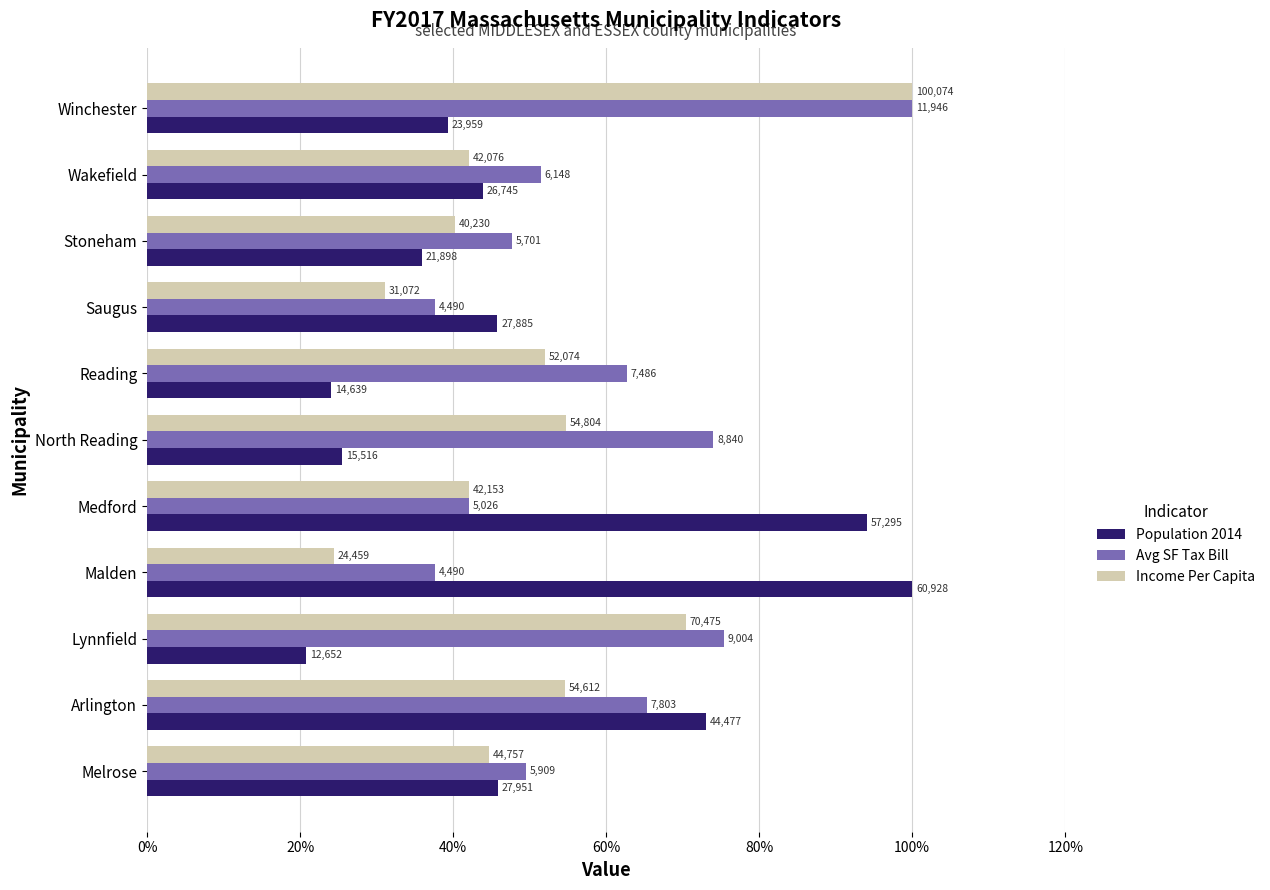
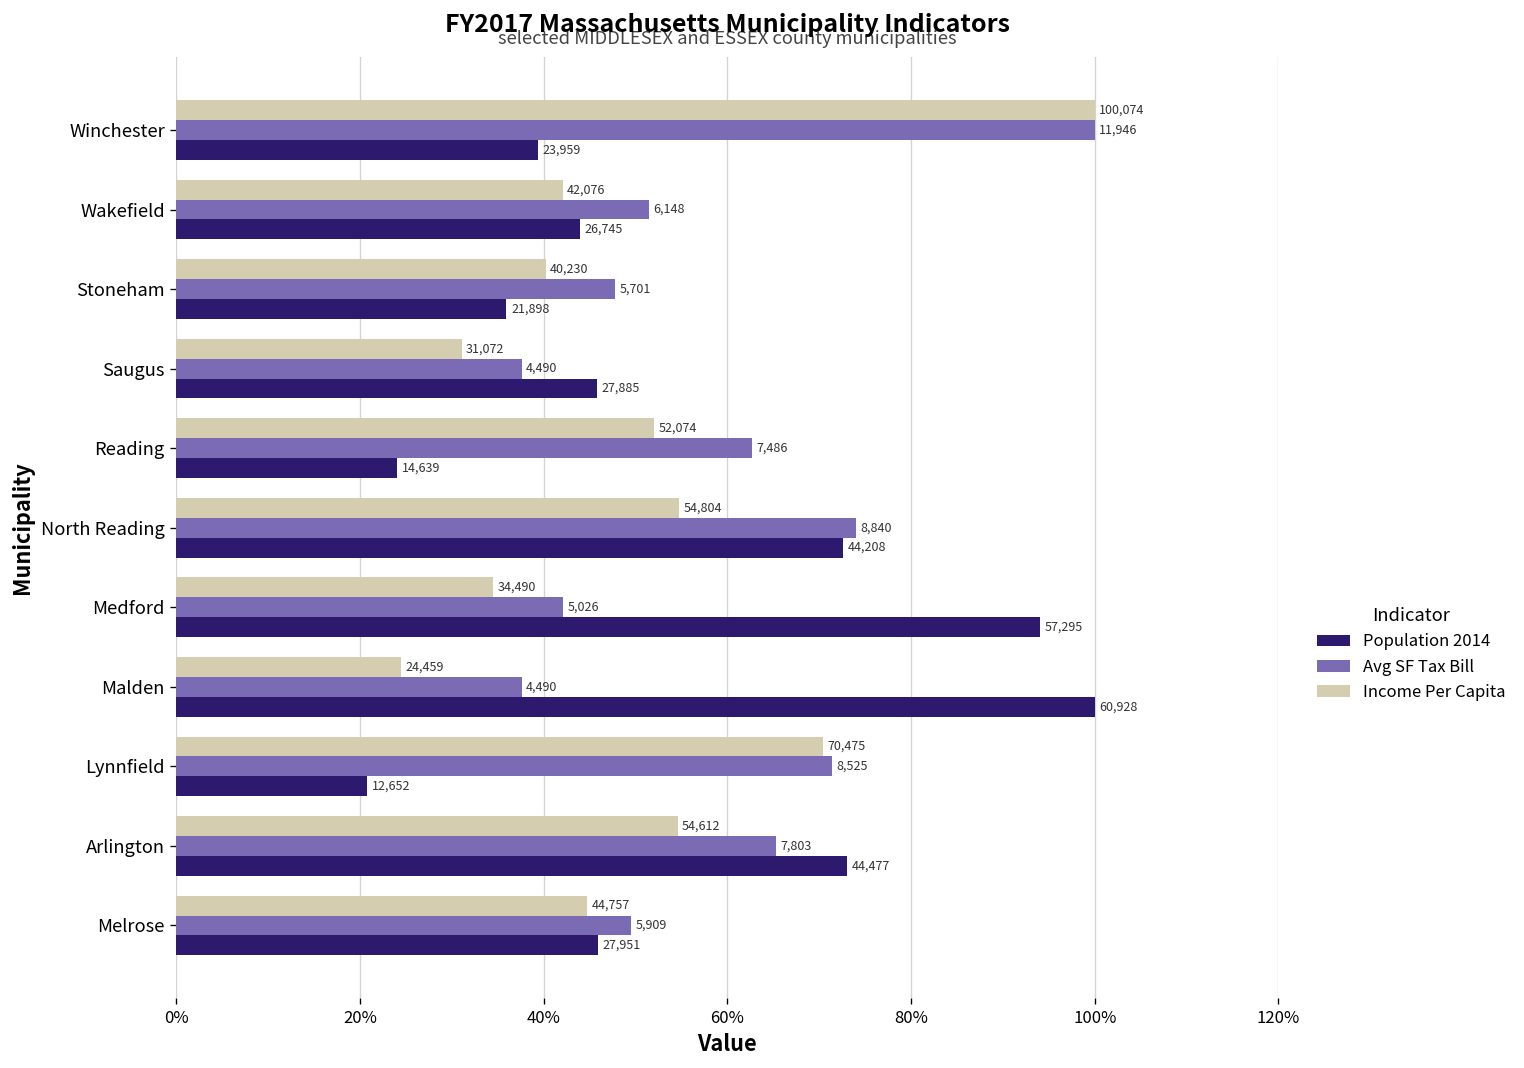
  {
    "Population 2014": {
-     "North Reading": "15,516"
+     "North Reading": "44,208"
    },
    "Avg SF Tax Bill": {
-     "Lynnfield": "9,004"
+     "Lynnfield": "8,525"
    },
    "Income Per Capita": {
-     "Medford": "42,153"
+     "Medford": "34,490"
    }
  }
